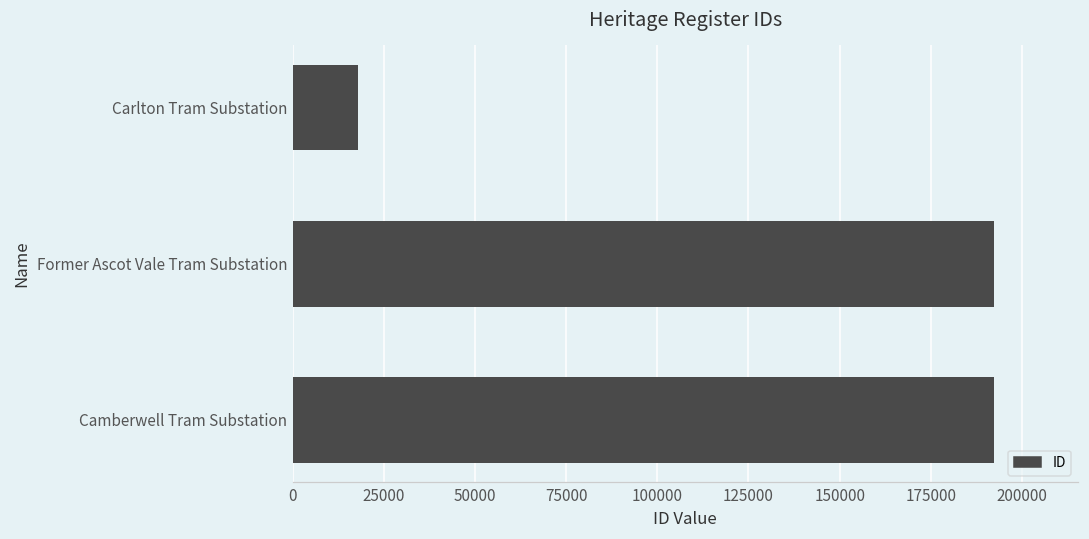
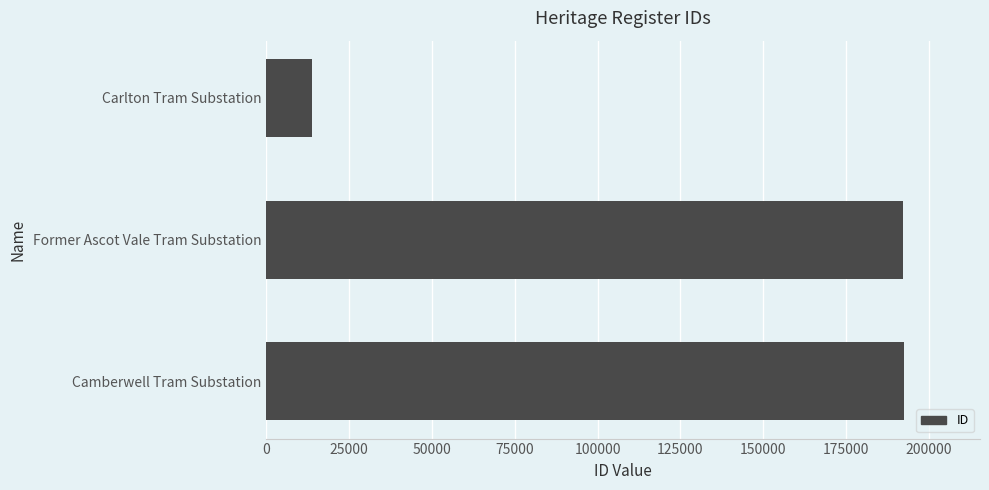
  {
-   "Carlton Tram Substation": 18000,
+   "Carlton Tram Substation": 14000,
    "Former Ascot Vale Tram Substation": 192000,
    "Camberwell Tram Substation": 192000
  }
